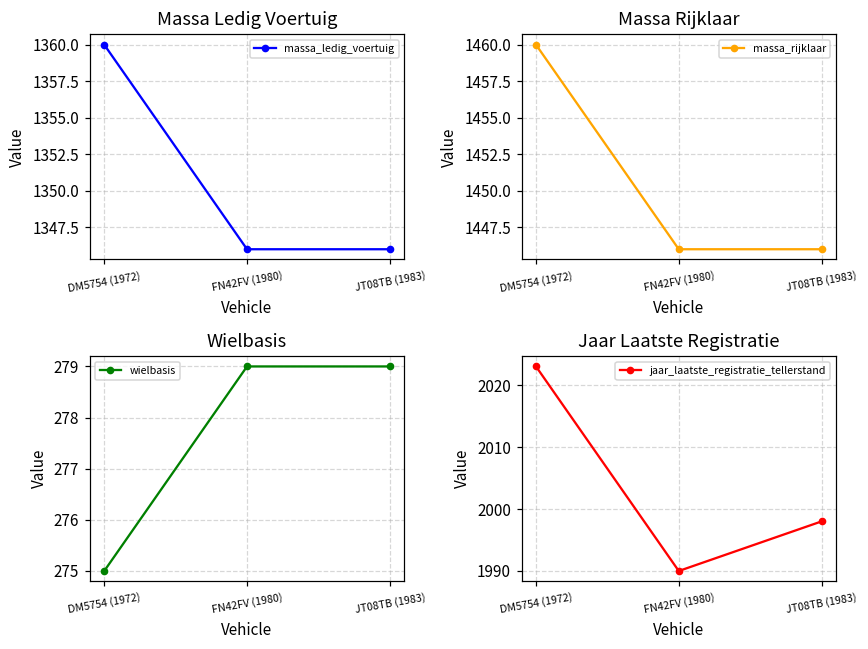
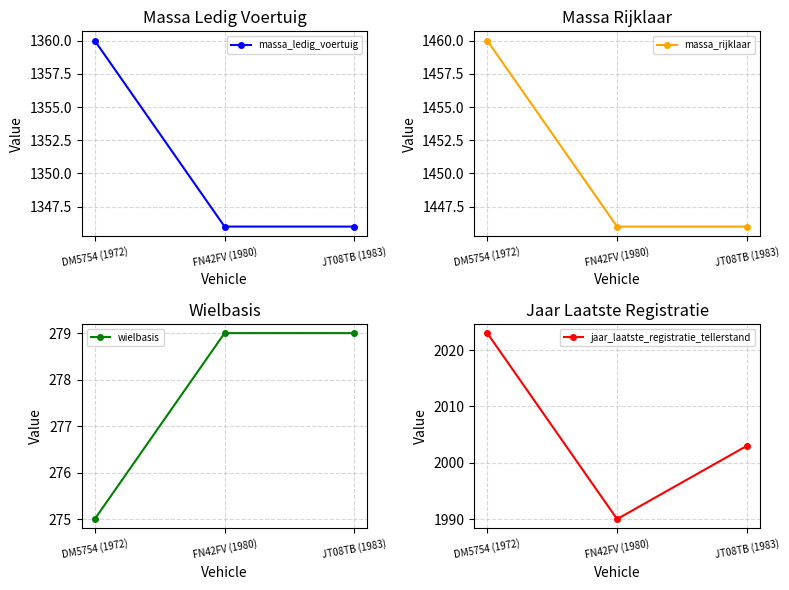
  {
    "Massa Ledig Voertuig": {
      "DM5754 (1972)": 1360.0,
      "FN42FV (1980)": 1346.0,
      "JT08TB (1983)": 1346.0
    },
    "Massa Rijklaar": {
      "DM5754 (1972)": 1460.0,
      "FN42FV (1980)": 1446.0,
      "JT08TB (1983)": 1446.0
    },
    "Wielbasis": {
      "DM5754 (1972)": 275.0,
      "FN42FV (1980)": 279.0,
      "JT08TB (1983)": 279.0
    },
    "Jaar Laatste Registratie": {
      "DM5754 (1972)": 2023,
      "FN42FV (1980)": 1990,
-     "JT08TB (1983)": 1998
+     "JT08TB (1983)": 2003
    }
  }
